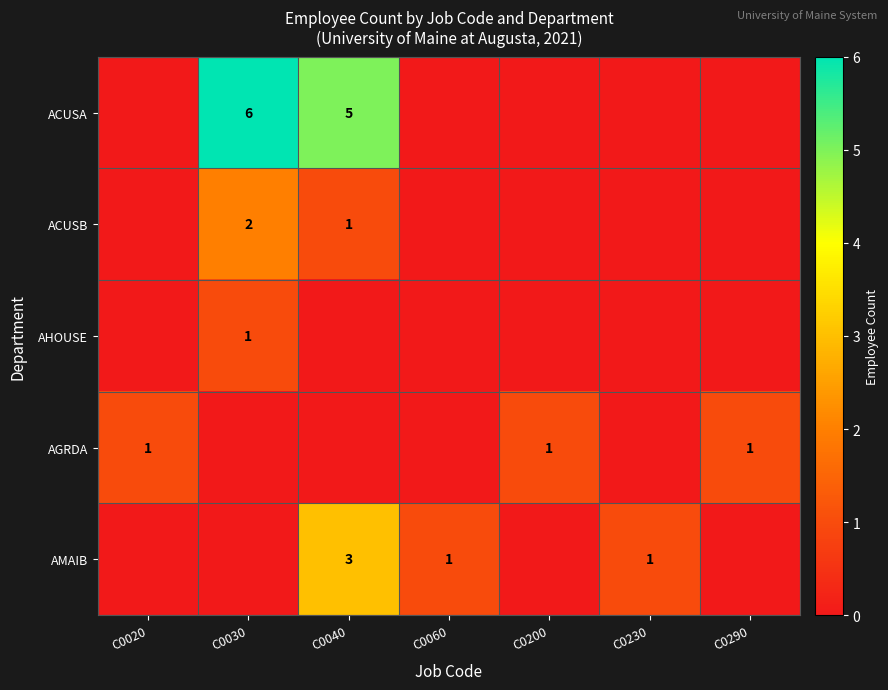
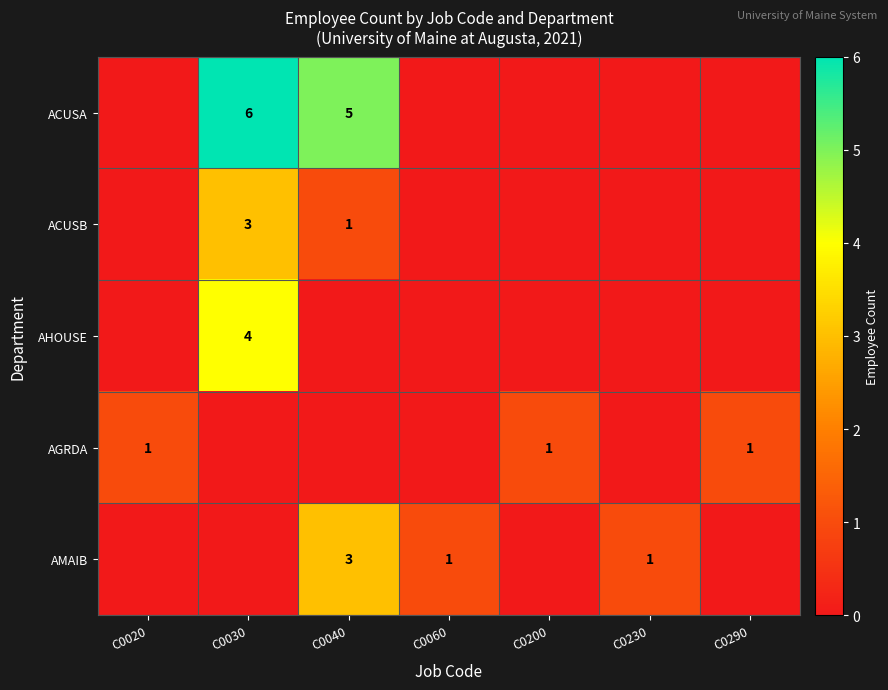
  {
    "ACUSA": {
      "C0030": 6,
      "C0040": 5
    },
    "ACUSB": {
-     "C0030": 2,
+     "C0030": 3,
      "C0040": 1
    },
    "AHOUSE": {
-     "C0030": 1
+     "C0030": 4
    },
    "AGRDA": {
      "C0020": 1,
      "C0200": 1,
      "C0290": 1
    },
    "AMAIB": {
      "C0040": 3,
      "C0060": 1,
      "C0230": 1
    }
  }
